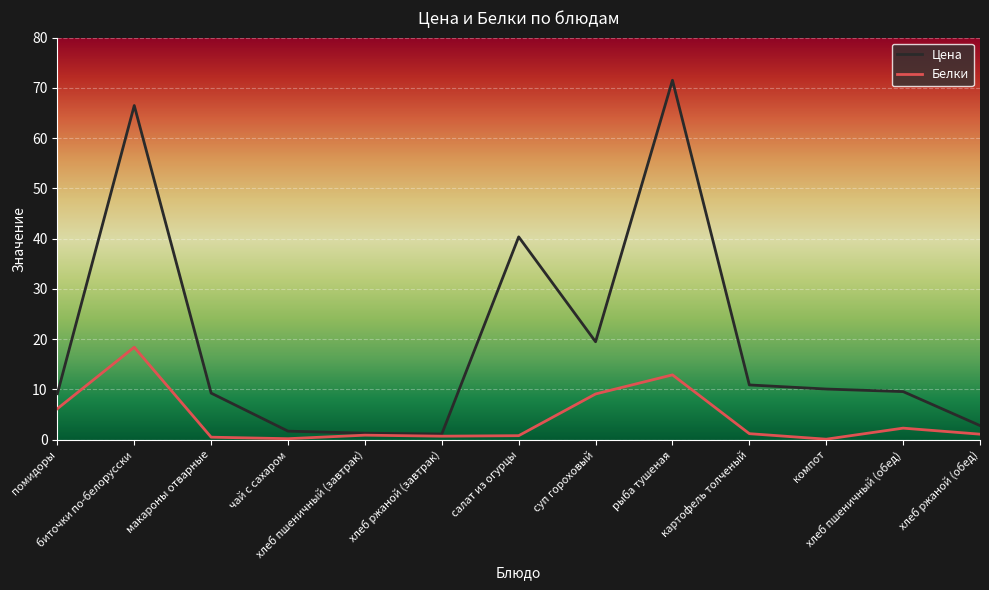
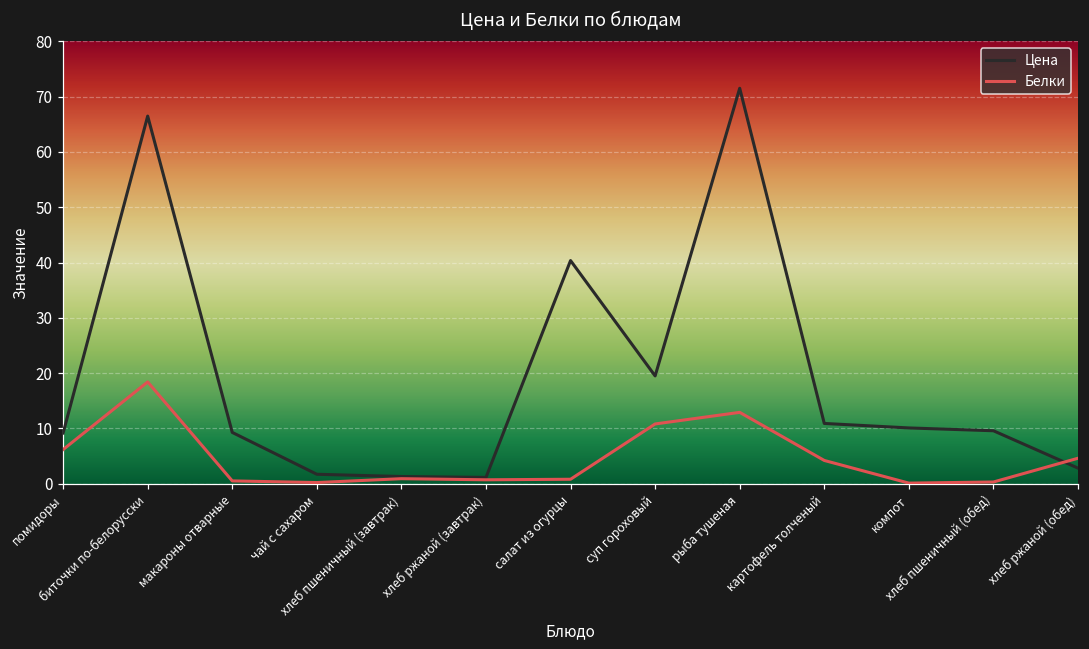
  {
    "Цена": {
      "помидоры": 9,
      "биточки по-белорусски": 66,
      "макароны отварные": 9,
      "чай с сахаром": 2,
      "салат из огурцы": 40,
      "суп гороховый": 19,
      "рыба тушеная": 72,
      "картофель толченый": 11,
      "компот": 10,
      "хлеб пшеничный (обед)": 10,
      "хлеб ржаной (обед)": 3
    },
    "Белки": {
      "помидоры": 6,
      "биточки по-белорусски": 18,
      "макароны отварные": 1,
      "чай с сахаром": 0,
      "салат из огурцы": 1,
-     "суп гороховый": 9,
+     "суп гороховый": 11,
      "рыба тушеная": 13,
-     "картофель толченый": 1,
+     "картофель толченый": 4,
      "компот": 0,
-     "хлеб пшеничный (обед)": 2,
-     "хлеб ржаной (обед)": 1
+     "хлеб пшеничный (обед)": 0,
+     "хлеб ржаной (обед)": 5
    }
  }
